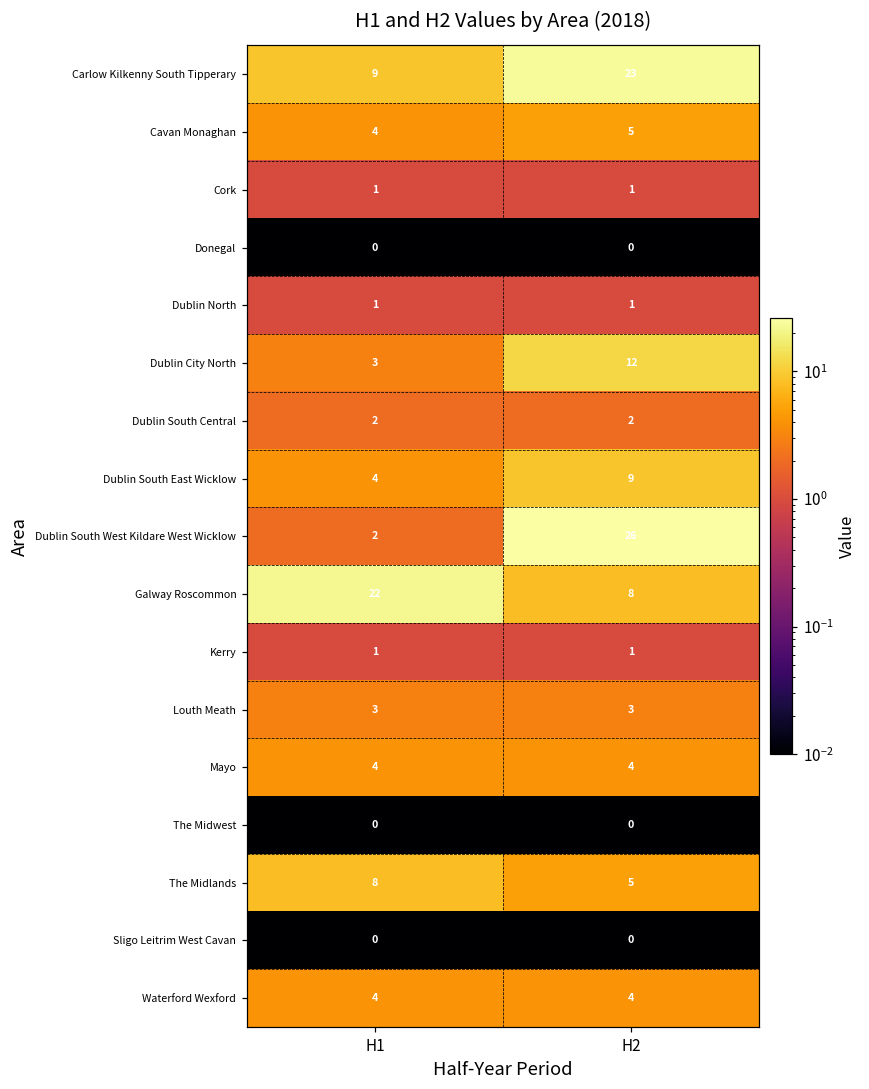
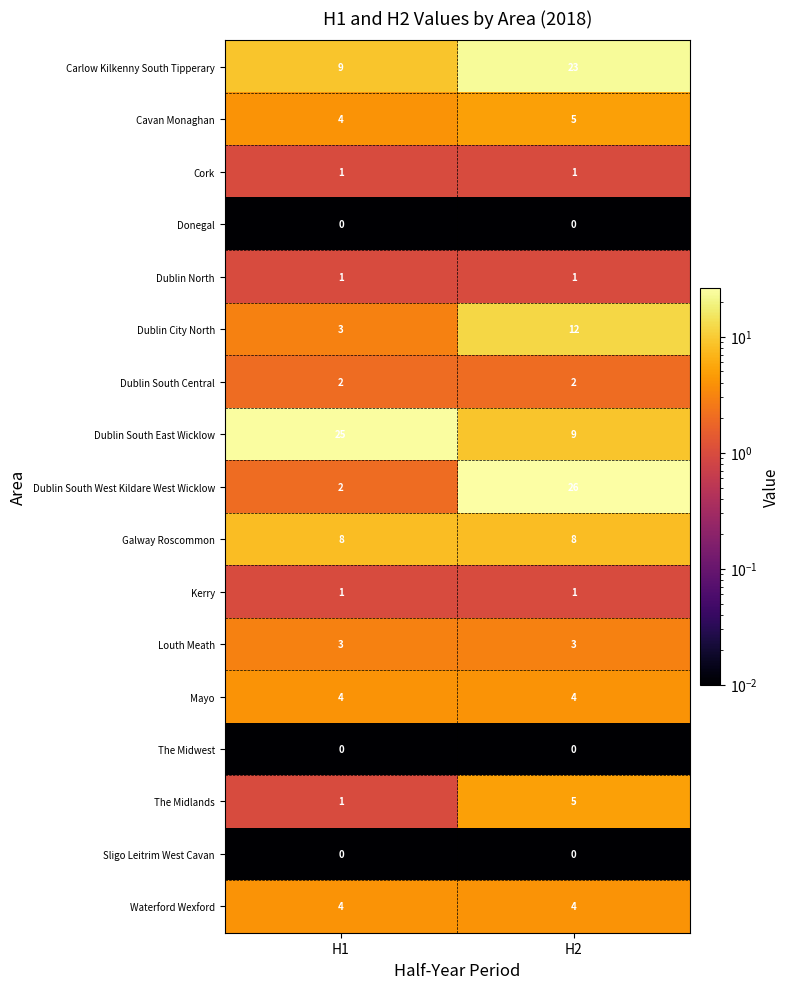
  {
    "Carlow Kilkenny South Tipperary": {
      "H1": 9,
      "H2": 23
    },
    "Cavan Monaghan": {
      "H1": 4,
      "H2": 5
    },
    "Cork": {
      "H1": 1,
      "H2": 1
    },
    "Donegal": {
      "H1": 0,
      "H2": 0
    },
    "Dublin North": {
      "H1": 1,
      "H2": 1
    },
    "Dublin City North": {
      "H1": 3,
      "H2": 12
    },
    "Dublin South Central": {
      "H1": 2,
      "H2": 2
    },
    "Dublin South East Wicklow": {
-     "H1": 4,
+     "H1": 25,
      "H2": 9
    },
    "Dublin South West Kildare West Wicklow": {
      "H1": 2,
      "H2": 26
    },
    "Galway Roscommon": {
-     "H1": 22,
+     "H1": 8,
      "H2": 8
    },
    "Kerry": {
      "H1": 1,
      "H2": 1
    },
    "Louth Meath": {
      "H1": 3,
      "H2": 3
    },
    "Mayo": {
      "H1": 4,
      "H2": 4
    },
    "The Midwest": {
      "H1": 0,
      "H2": 0
    },
    "The Midlands": {
-     "H1": 8,
+     "H1": 1,
      "H2": 5
    },
    "Sligo Leitrim West Cavan": {
      "H1": 0,
      "H2": 0
    },
    "Waterford Wexford": {
      "H1": 4,
      "H2": 4
    }
  }
